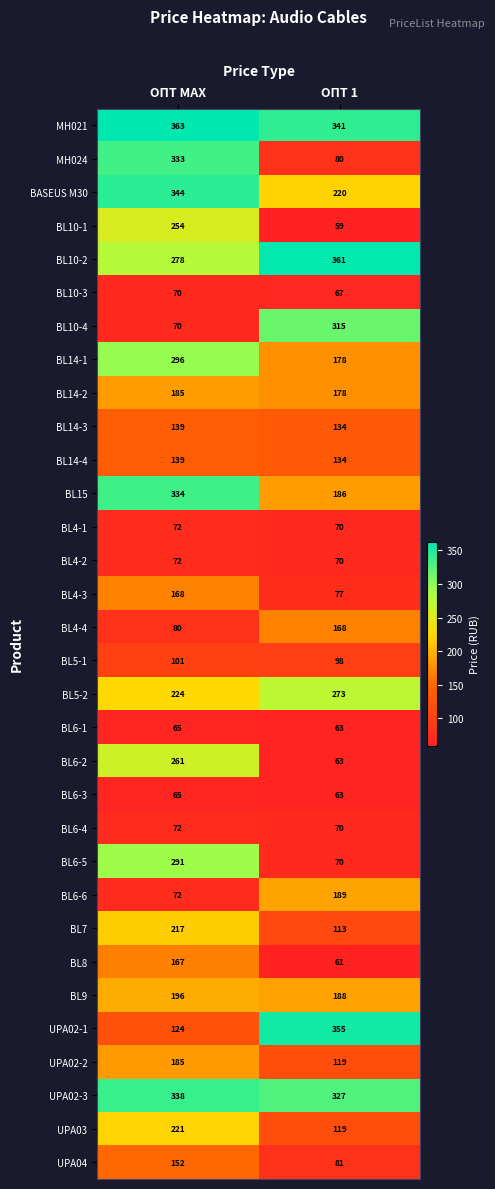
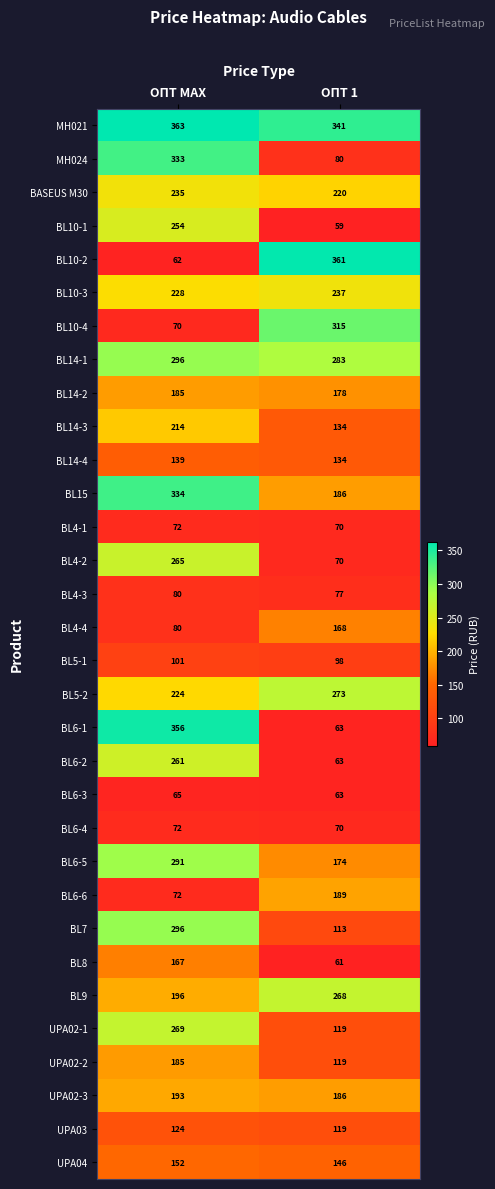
  {
    "MH021": {
      "ОПТ MAX": 363,
      "ОПТ 1": 341
    },
    "MH024": {
      "ОПТ MAX": 333,
      "ОПТ 1": 80
    },
    "BASEUS M30": {
-     "ОПТ MAX": 344,
+     "ОПТ MAX": 235,
      "ОПТ 1": 220
    },
    "BL10-1": {
      "ОПТ MAX": 254,
      "ОПТ 1": 59
    },
    "BL10-2": {
-     "ОПТ MAX": 278,
+     "ОПТ MAX": 62,
      "ОПТ 1": 361
    },
    "BL10-3": {
-     "ОПТ MAX": 70,
-     "ОПТ 1": 67
+     "ОПТ MAX": 228,
+     "ОПТ 1": 237
    },
    "BL10-4": {
      "ОПТ MAX": 70,
      "ОПТ 1": 315
    },
    "BL14-1": {
      "ОПТ MAX": 296,
-     "ОПТ 1": 178
+     "ОПТ 1": 283
    },
    "BL14-2": {
      "ОПТ MAX": 185,
      "ОПТ 1": 178
    },
    "BL14-3": {
-     "ОПТ MAX": 139,
+     "ОПТ MAX": 214,
      "ОПТ 1": 134
    },
    "BL14-4": {
      "ОПТ MAX": 139,
      "ОПТ 1": 134
    },
    "BL15": {
      "ОПТ MAX": 334,
      "ОПТ 1": 186
    },
    "BL4-1": {
      "ОПТ MAX": 72,
      "ОПТ 1": 70
    },
    "BL4-2": {
-     "ОПТ MAX": 72,
+     "ОПТ MAX": 265,
      "ОПТ 1": 70
    },
    "BL4-3": {
-     "ОПТ MAX": 168,
+     "ОПТ MAX": 80,
      "ОПТ 1": 77
    },
    "BL4-4": {
      "ОПТ MAX": 80,
      "ОПТ 1": 168
    },
    "BL5-1": {
      "ОПТ MAX": 101,
      "ОПТ 1": 98
    },
    "BL5-2": {
      "ОПТ MAX": 224,
      "ОПТ 1": 273
    },
    "BL6-1": {
-     "ОПТ MAX": 65,
+     "ОПТ MAX": 356,
      "ОПТ 1": 63
    },
    "BL6-2": {
      "ОПТ MAX": 261,
      "ОПТ 1": 63
    },
    "BL6-3": {
      "ОПТ MAX": 65,
      "ОПТ 1": 63
    },
    "BL6-4": {
      "ОПТ MAX": 72,
      "ОПТ 1": 70
    },
    "BL6-5": {
      "ОПТ MAX": 291,
-     "ОПТ 1": 70
+     "ОПТ 1": 174
    },
    "BL6-6": {
      "ОПТ MAX": 72,
      "ОПТ 1": 189
    },
    "BL7": {
-     "ОПТ MAX": 217,
+     "ОПТ MAX": 296,
      "ОПТ 1": 113
    },
    "BL8": {
      "ОПТ MAX": 167,
      "ОПТ 1": 61
    },
    "BL9": {
      "ОПТ MAX": 196,
-     "ОПТ 1": 188
+     "ОПТ 1": 268
    },
    "UPA02-1": {
-     "ОПТ MAX": 124,
-     "ОПТ 1": 355
+     "ОПТ MAX": 269,
+     "ОПТ 1": 119
    },
    "UPA02-2": {
      "ОПТ MAX": 185,
      "ОПТ 1": 119
    },
    "UPA02-3": {
-     "ОПТ MAX": 338,
-     "ОПТ 1": 327
+     "ОПТ MAX": 193,
+     "ОПТ 1": 186
    },
    "UPA03": {
-     "ОПТ MAX": 221,
+     "ОПТ MAX": 124,
      "ОПТ 1": 119
    },
    "UPA04": {
      "ОПТ MAX": 152,
-     "ОПТ 1": 81
+     "ОПТ 1": 146
    }
  }
